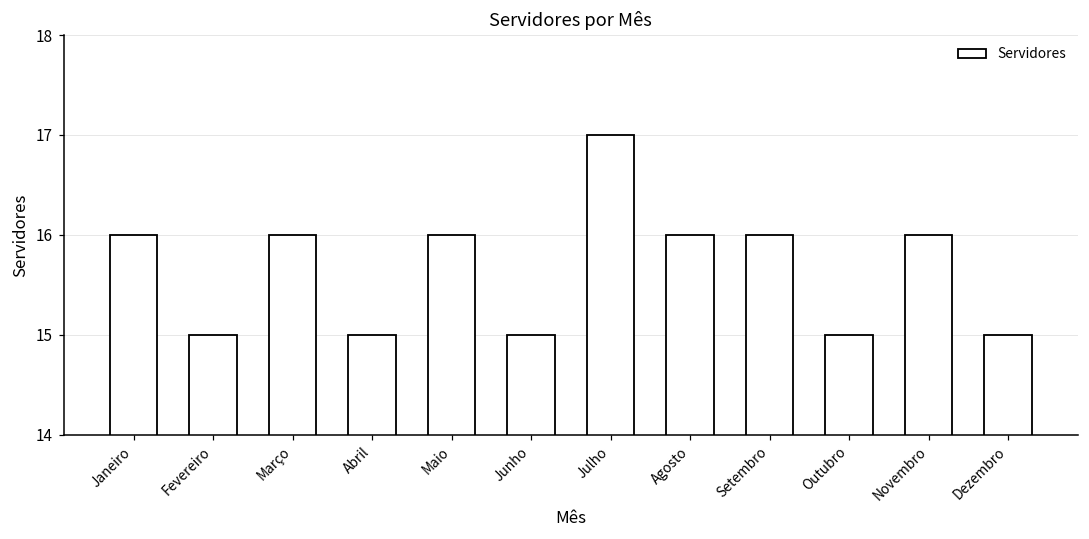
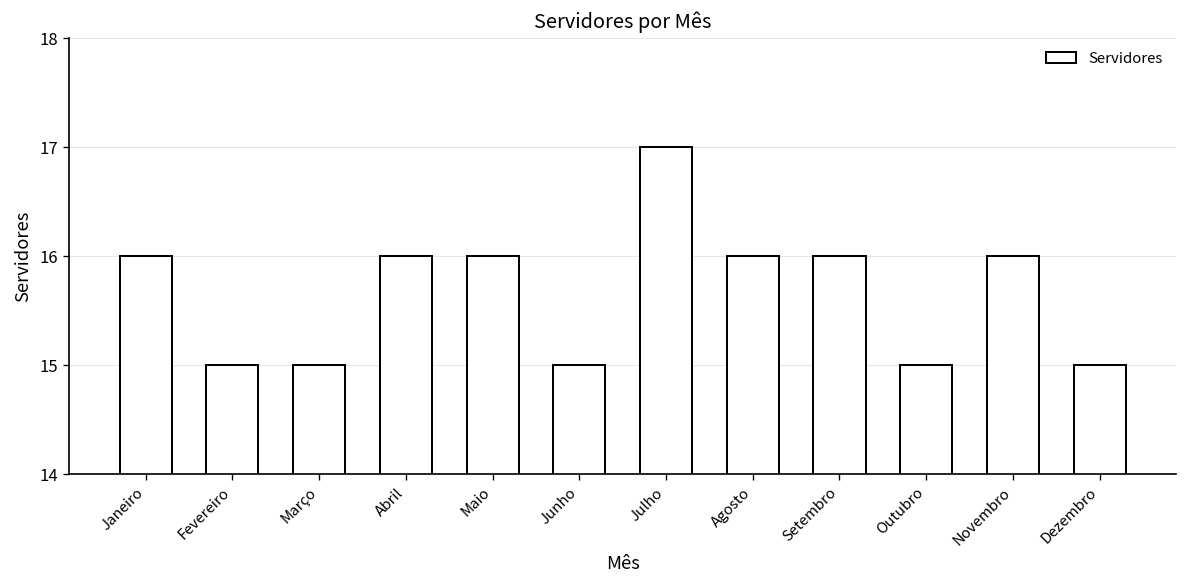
  {
    "Janeiro": 16,
    "Fevereiro": 15,
-   "Março": 16,
-   "Abril": 15,
+   "Março": 15,
+   "Abril": 16,
    "Maio": 16,
    "Junho": 15,
    "Julho": 17,
    "Agosto": 16,
    "Setembro": 16,
    "Outubro": 15,
    "Novembro": 16,
    "Dezembro": 15
  }
